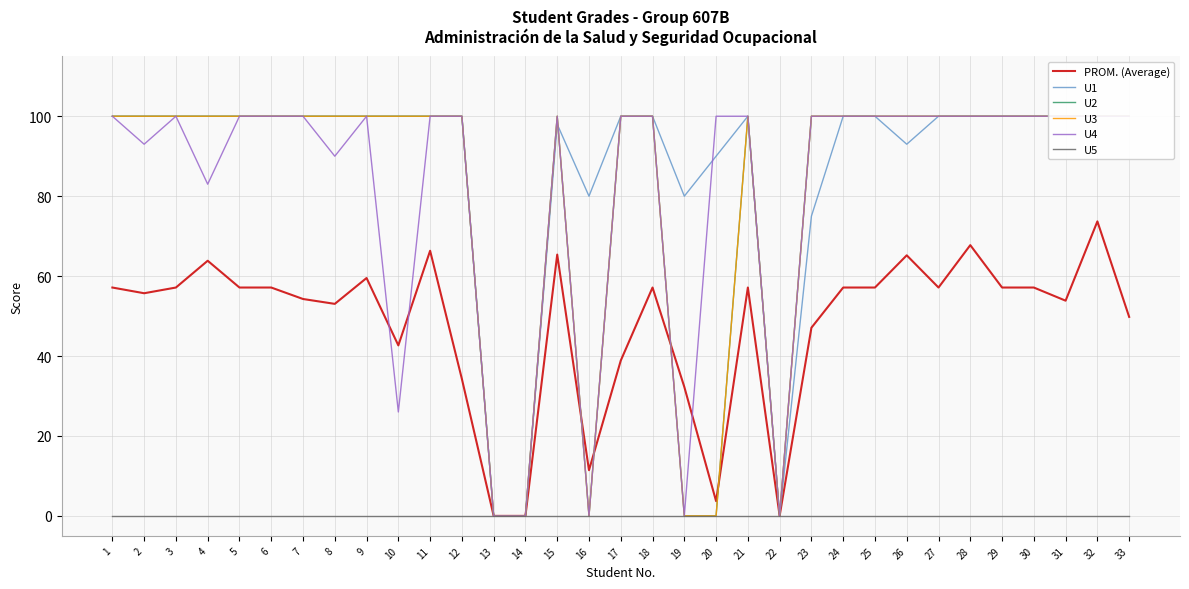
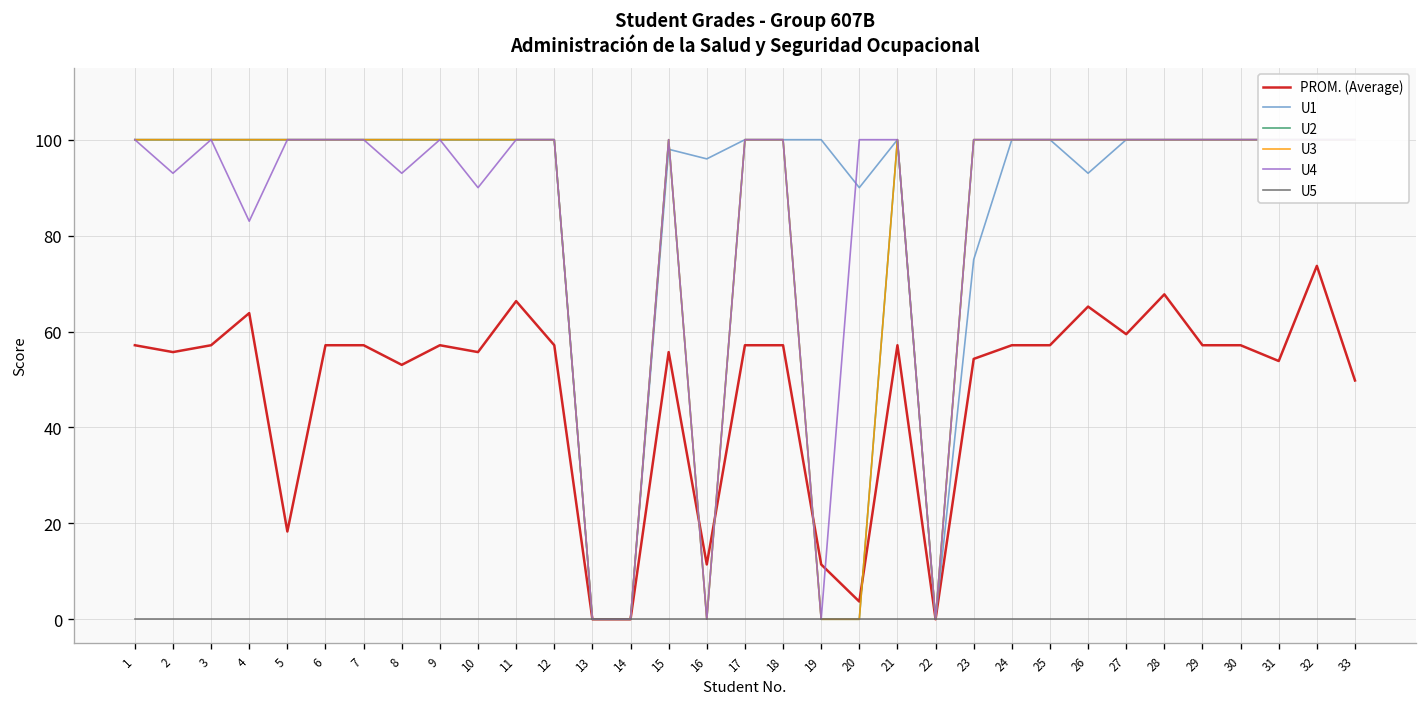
  {
    "PROM. (Average)": {
      "1": 57,
      "2": 56,
      "3": 57,
      "4": 64,
-     "5": 57,
+     "5": 18,
      "6": 57,
-     "7": 54,
+     "7": 57,
      "8": 53,
-     "9": 60,
-     "10": 43,
+     "9": 57,
+     "10": 56,
      "11": 66,
-     "12": 34,
-     "15": 65,
+     "12": 57,
+     "15": 56,
      "16": 11,
-     "17": 39,
+     "17": 57,
      "18": 57,
-     "19": 32,
+     "19": 11,
      "20": 4,
      "21": 57,
-     "23": 47,
+     "23": 54,
      "24": 57,
      "25": 57,
      "26": 65,
-     "27": 57,
+     "27": 59,
      "28": 68,
      "29": 57,
      "30": 57,
      "31": 54,
      "32": 74,
      "33": 50
    },
    "U1": {
      "15": 98,
-     "16": 80,
-     "19": 80,
+     "16": 96,
+     "19": 100,
      "20": 90,
      "23": 75,
      "26": 93
    },
    "U4": {
      "2": 93,
      "4": 83,
-     "8": 90,
-     "10": 26,
+     "8": 93,
+     "10": 90,
      "20": 100
    },
    "U5": {
      "1": 0,
      "2": 0,
      "3": 0,
      "4": 0,
      "5": 0,
      "6": 0,
      "7": 0,
      "8": 0,
      "9": 0,
      "10": 0,
      "11": 0,
      "12": 0,
      "15": 0,
      "17": 0,
      "18": 0,
      "21": 0,
      "23": 0,
      "24": 0,
      "25": 0,
      "26": 0,
      "27": 0,
      "28": 0,
      "29": 0,
      "30": 0,
      "31": 0,
      "32": 0,
      "33": 0
    }
  }
